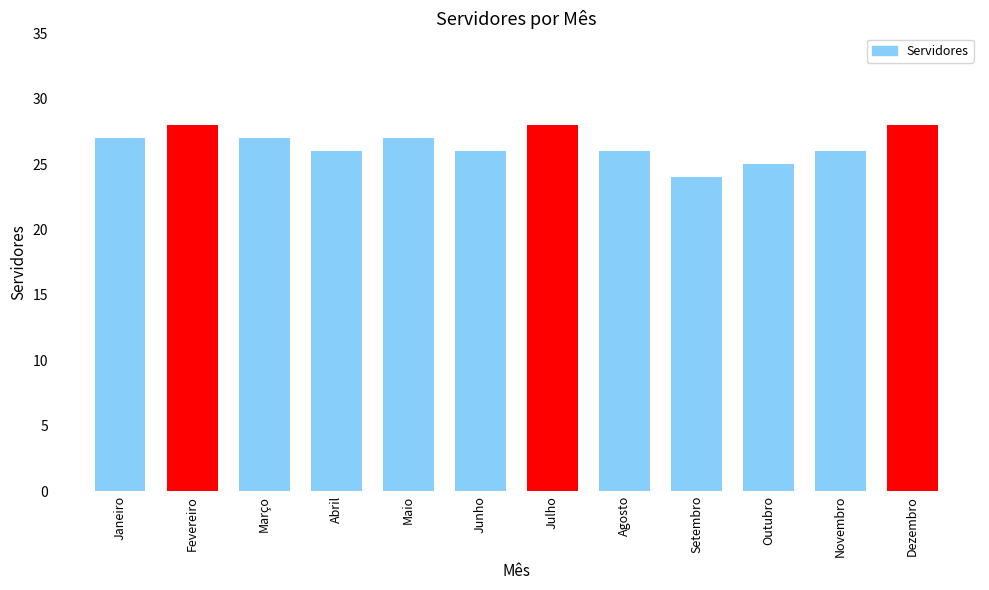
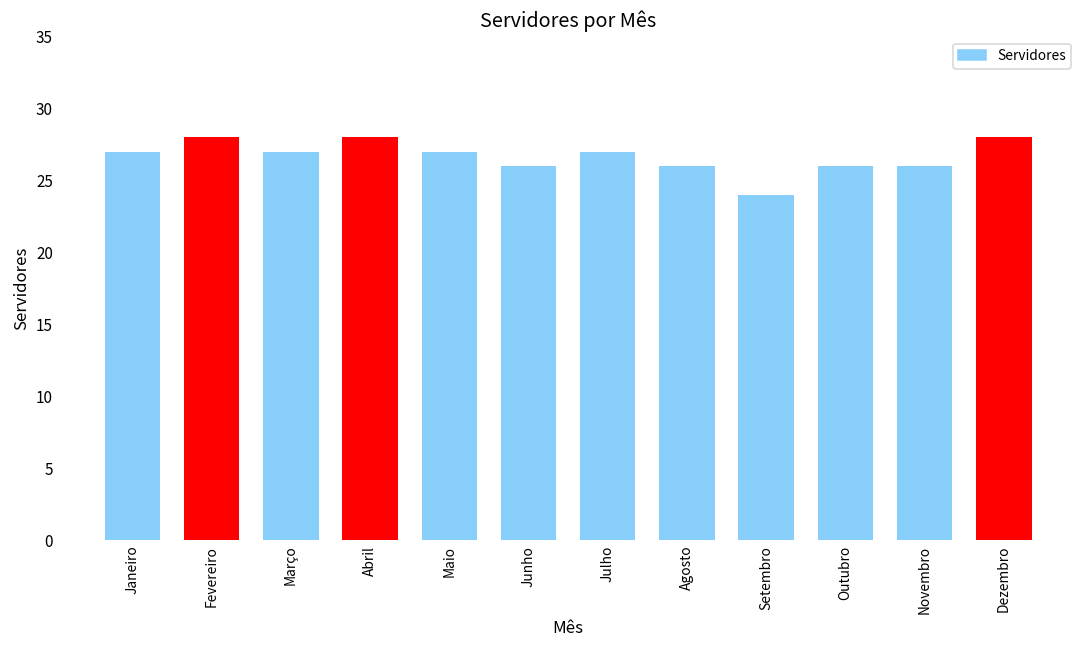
  {
    "Janeiro": 27,
    "Fevereiro": 28,
    "Março": 27,
-   "Abril": 26,
+   "Abril": 28,
    "Maio": 27,
    "Junho": 26,
-   "Julho": 28,
+   "Julho": 27,
    "Agosto": 26,
    "Setembro": 24,
-   "Outubro": 25,
+   "Outubro": 26,
    "Novembro": 26,
    "Dezembro": 28
  }
